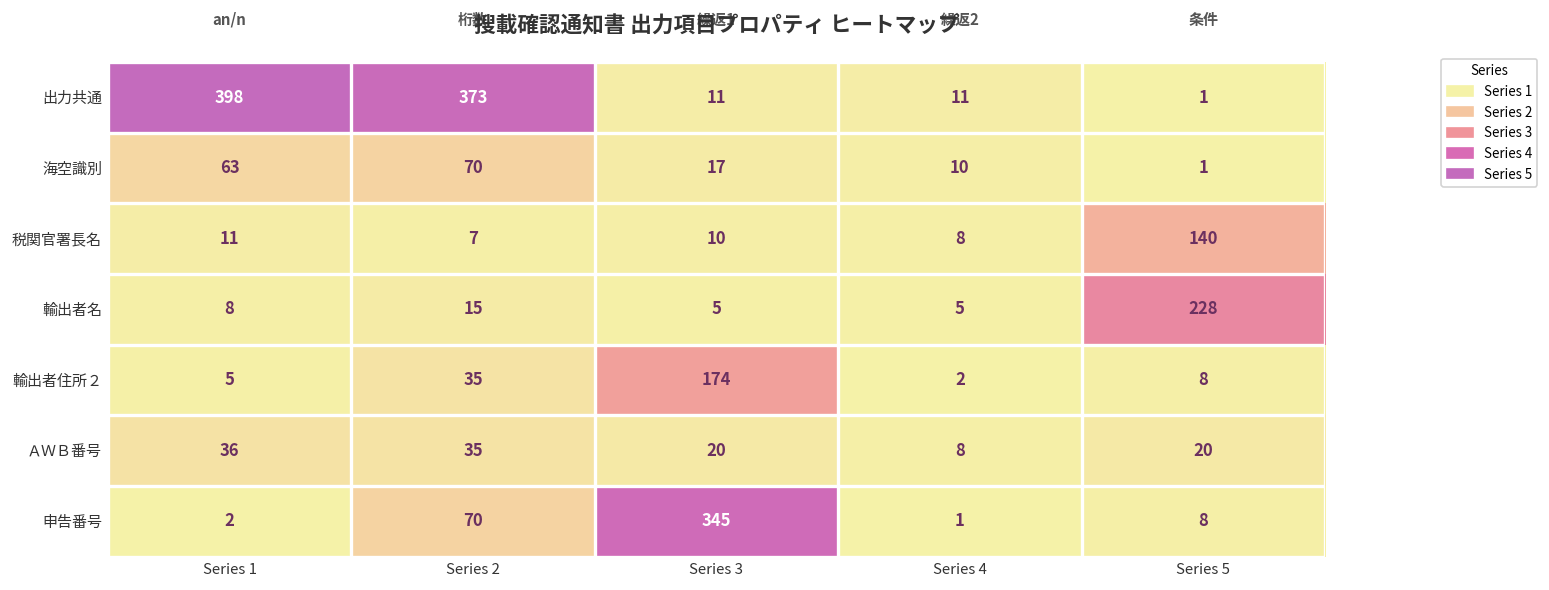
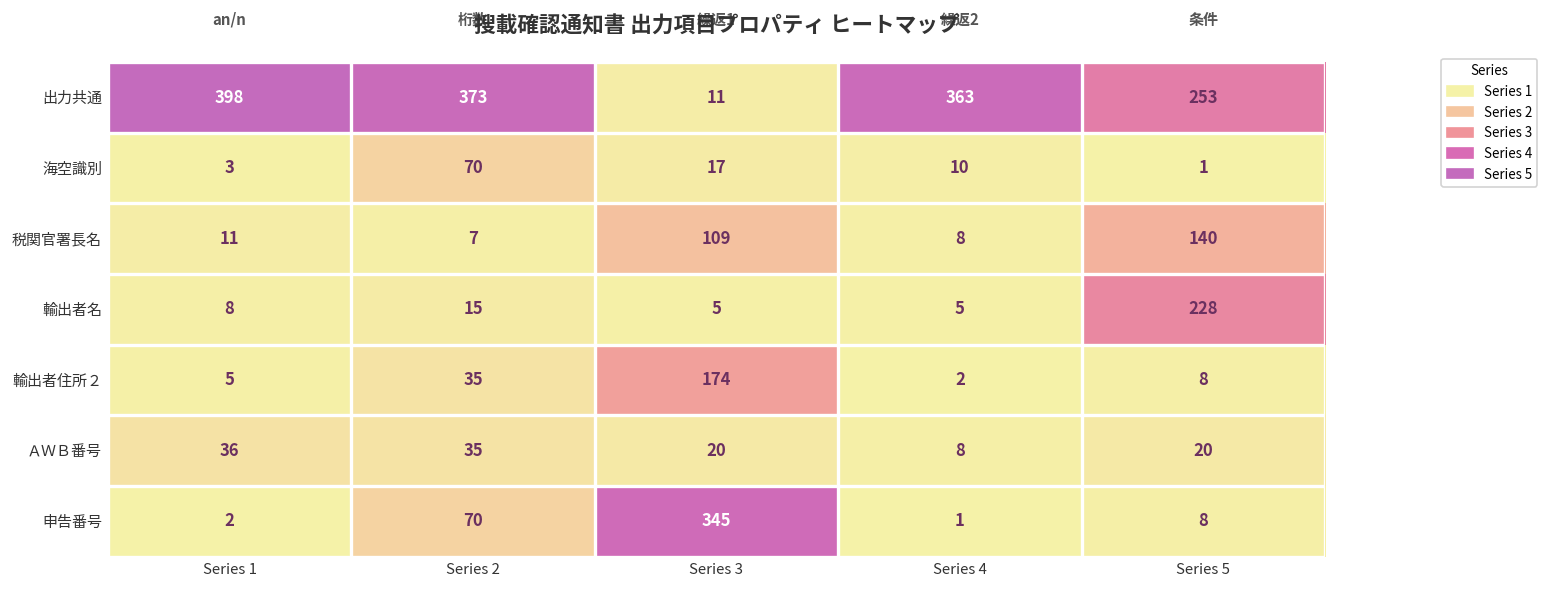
  {
    "出力共通": {
      "Series 1": 398,
      "Series 2": 373,
      "Series 3": 11,
-     "Series 4": 11,
-     "Series 5": 1
+     "Series 4": 363,
+     "Series 5": 253
    },
    "海空識別": {
-     "Series 1": 63,
+     "Series 1": 3,
      "Series 2": 70,
      "Series 3": 17,
      "Series 4": 10,
      "Series 5": 1
    },
    "税関官署長名": {
      "Series 1": 11,
      "Series 2": 7,
-     "Series 3": 10,
+     "Series 3": 109,
      "Series 4": 8,
      "Series 5": 140
    },
    "輸出者名": {
      "Series 1": 8,
      "Series 2": 15,
      "Series 3": 5,
      "Series 4": 5,
      "Series 5": 228
    },
    "輸出者住所２": {
      "Series 1": 5,
      "Series 2": 35,
      "Series 3": 174,
      "Series 4": 2,
      "Series 5": 8
    },
    "ＡＷＢ番号": {
      "Series 1": 36,
      "Series 2": 35,
      "Series 3": 20,
      "Series 4": 8,
      "Series 5": 20
    },
    "申告番号": {
      "Series 1": 2,
      "Series 2": 70,
      "Series 3": 345,
      "Series 4": 1,
      "Series 5": 8
    }
  }
